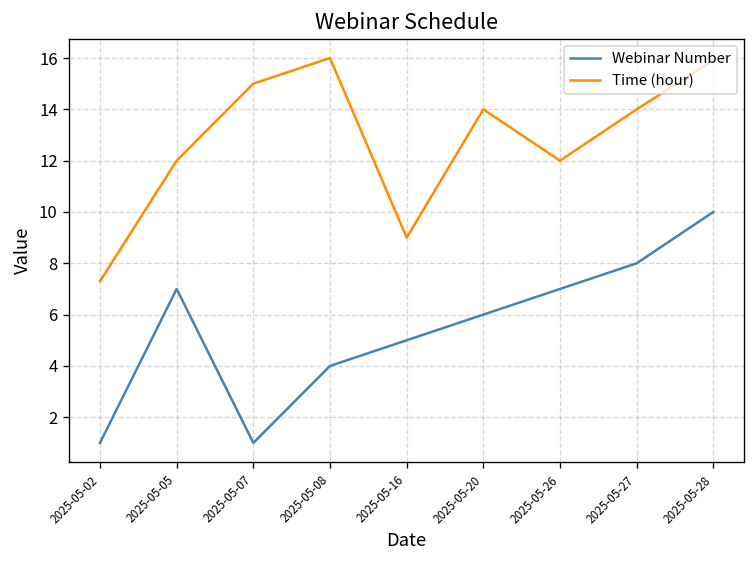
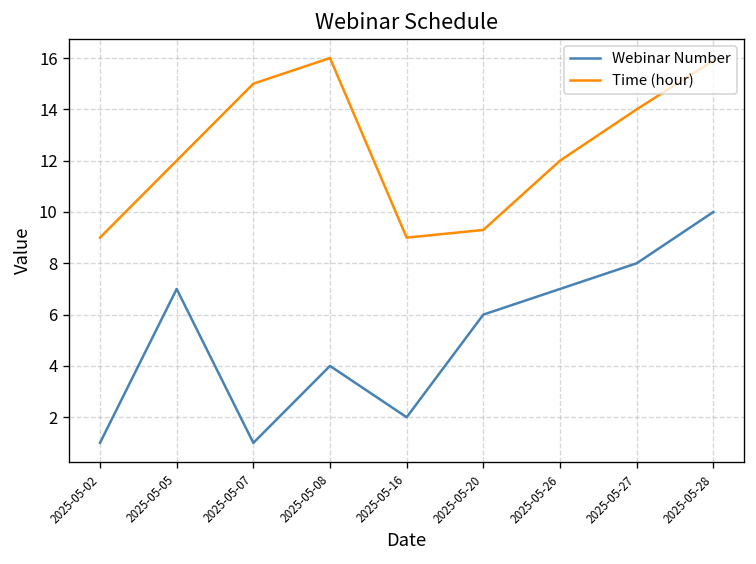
  {
    "Webinar Number": {
      "2025-05-02": 1,
      "2025-05-05": 7,
      "2025-05-07": 1,
      "2025-05-08": 4,
-     "2025-05-16": 5,
+     "2025-05-16": 2,
      "2025-05-20": 6,
      "2025-05-26": 7,
      "2025-05-27": 8,
      "2025-05-28": 10
    },
    "Time (hour)": {
-     "2025-05-02": 7.3,
+     "2025-05-02": 9.0,
      "2025-05-05": 12.0,
      "2025-05-07": 15.0,
      "2025-05-08": 16.0,
      "2025-05-16": 9.0,
-     "2025-05-20": 14.0,
+     "2025-05-20": 9.3,
      "2025-05-26": 12.0,
      "2025-05-27": 14.0
    }
  }
